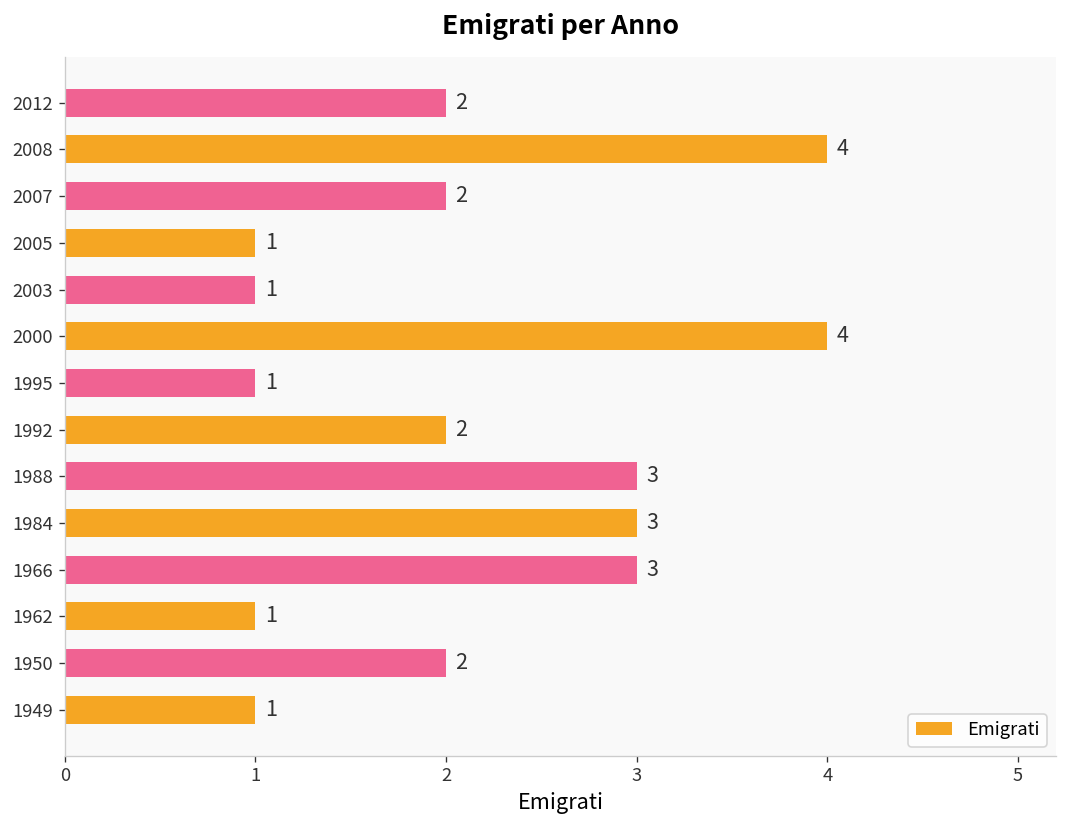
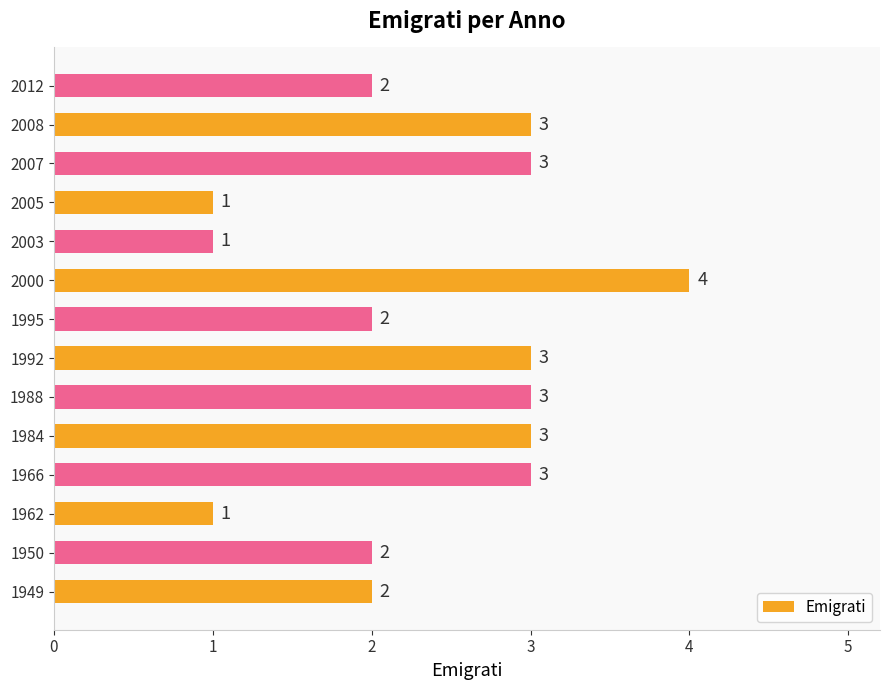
  {
    "2012": 2,
-   "2008": 4,
-   "2007": 2,
+   "2008": 3,
+   "2007": 3,
    "2005": 1,
    "2003": 1,
    "2000": 4,
-   "1995": 1,
-   "1992": 2,
+   "1995": 2,
+   "1992": 3,
    "1988": 3,
    "1984": 3,
    "1966": 3,
    "1962": 1,
    "1950": 2,
-   "1949": 1
+   "1949": 2
  }
